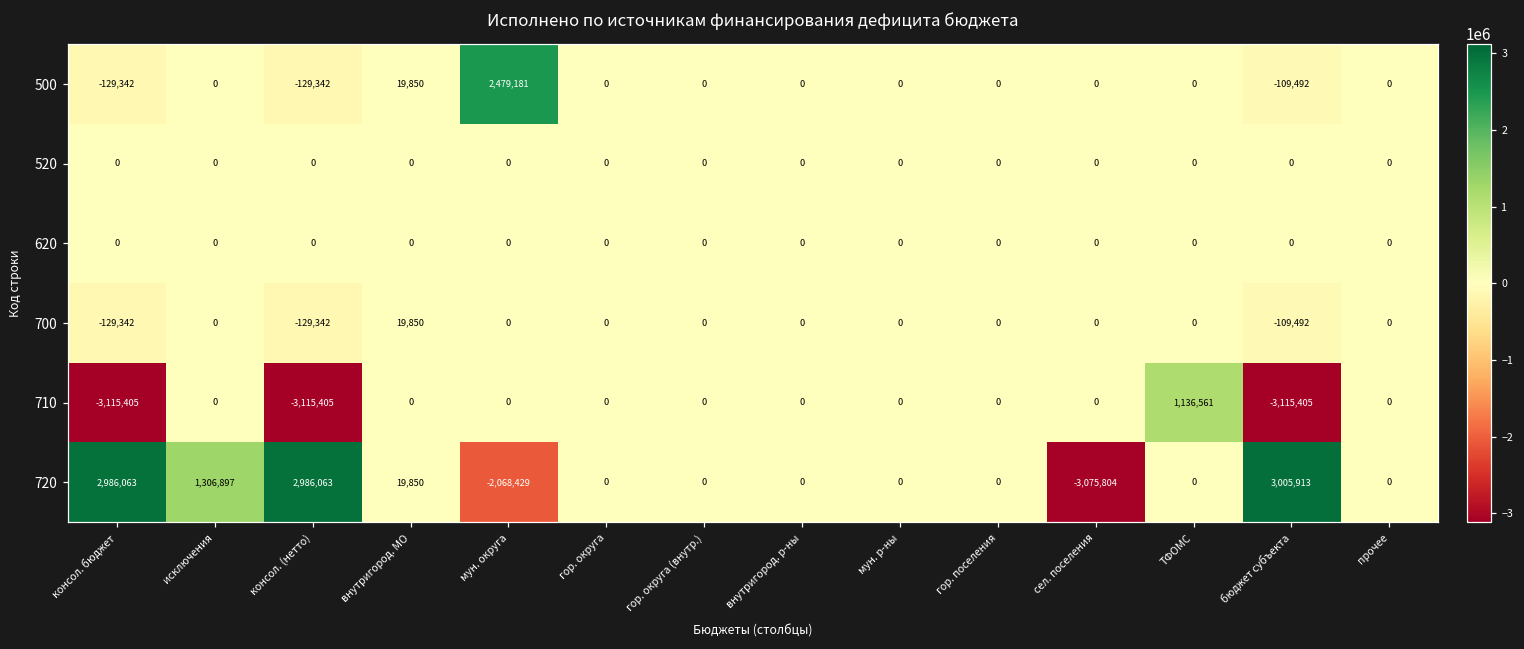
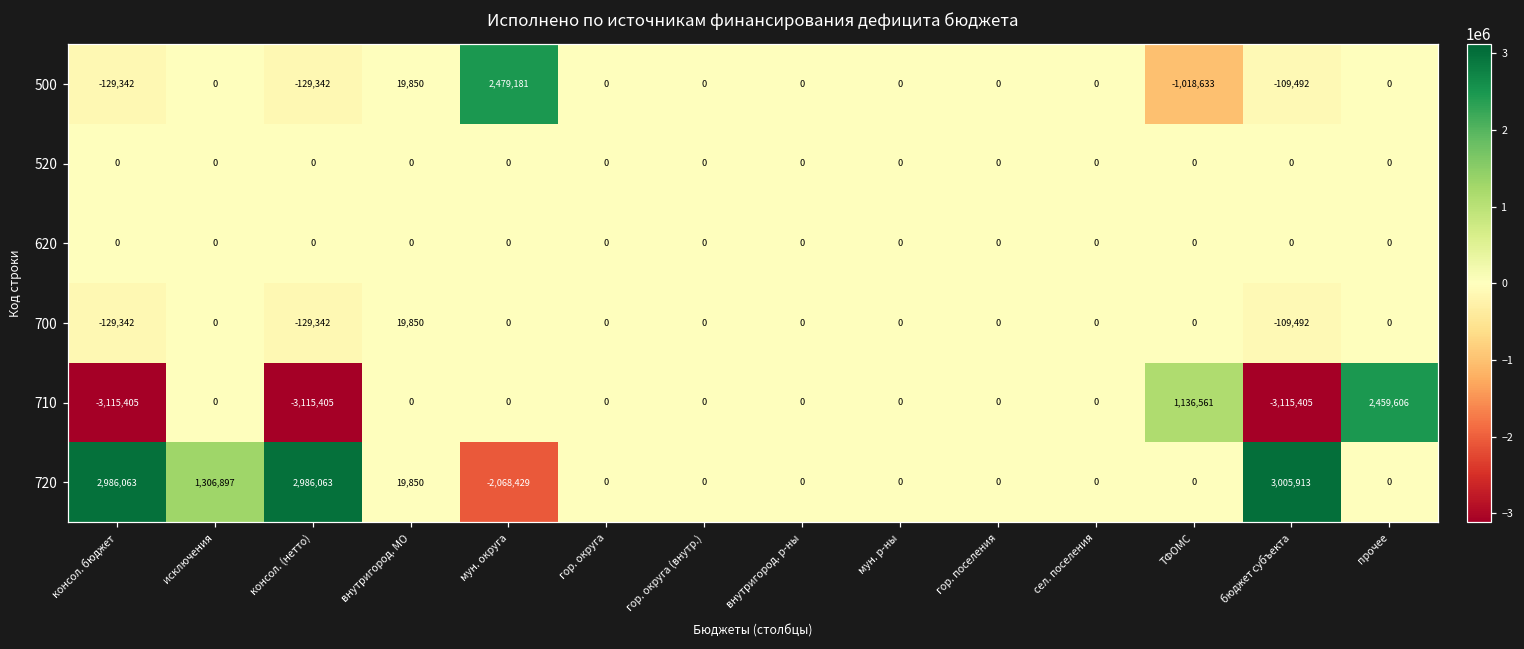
  {
    "500": {
      "консол. бюджет": "-129,342",
      "исключения": "0",
      "консол. (нетто)": "-129,342",
      "внутригород. МО": "19,850",
      "мун. округа": "2,479,181",
      "гор. округа": "0",
      "гор. округа (внутр.)": "0",
      "внутригород. р-ны": "0",
      "мун. р-ны": "0",
      "гор. поселения": "0",
      "сел. поселения": "0",
-     "ТФОМС": "0",
+     "ТФОМС": "-1,018,633",
      "бюджет субъекта": "-109,492",
      "прочее": "0"
    },
    "520": {
      "консол. бюджет": "0",
      "исключения": "0",
      "консол. (нетто)": "0",
      "внутригород. МО": "0",
      "мун. округа": "0",
      "гор. округа": "0",
      "гор. округа (внутр.)": "0",
      "внутригород. р-ны": "0",
      "мун. р-ны": "0",
      "гор. поселения": "0",
      "сел. поселения": "0",
      "ТФОМС": "0",
      "бюджет субъекта": "0",
      "прочее": "0"
    },
    "620": {
      "консол. бюджет": "0",
      "исключения": "0",
      "консол. (нетто)": "0",
      "внутригород. МО": "0",
      "мун. округа": "0",
      "гор. округа": "0",
      "гор. округа (внутр.)": "0",
      "внутригород. р-ны": "0",
      "мун. р-ны": "0",
      "гор. поселения": "0",
      "сел. поселения": "0",
      "ТФОМС": "0",
      "бюджет субъекта": "0",
      "прочее": "0"
    },
    "700": {
      "консол. бюджет": "-129,342",
      "исключения": "0",
      "консол. (нетто)": "-129,342",
      "внутригород. МО": "19,850",
      "мун. округа": "0",
      "гор. округа": "0",
      "гор. округа (внутр.)": "0",
      "внутригород. р-ны": "0",
      "мун. р-ны": "0",
      "гор. поселения": "0",
      "сел. поселения": "0",
      "ТФОМС": "0",
      "бюджет субъекта": "-109,492",
      "прочее": "0"
    },
    "710": {
      "консол. бюджет": "-3,115,405",
      "исключения": "0",
      "консол. (нетто)": "-3,115,405",
      "внутригород. МО": "0",
      "мун. округа": "0",
      "гор. округа": "0",
      "гор. округа (внутр.)": "0",
      "внутригород. р-ны": "0",
      "мун. р-ны": "0",
      "гор. поселения": "0",
      "сел. поселения": "0",
      "ТФОМС": "1,136,561",
      "бюджет субъекта": "-3,115,405",
-     "прочее": "0"
+     "прочее": "2,459,606"
    },
    "720": {
      "консол. бюджет": "2,986,063",
      "исключения": "1,306,897",
      "консол. (нетто)": "2,986,063",
      "внутригород. МО": "19,850",
      "мун. округа": "-2,068,429",
      "гор. округа": "0",
      "гор. округа (внутр.)": "0",
      "внутригород. р-ны": "0",
      "мун. р-ны": "0",
      "гор. поселения": "0",
-     "сел. поселения": "-3,075,804",
+     "сел. поселения": "0",
      "ТФОМС": "0",
      "бюджет субъекта": "3,005,913",
      "прочее": "0"
    }
  }
